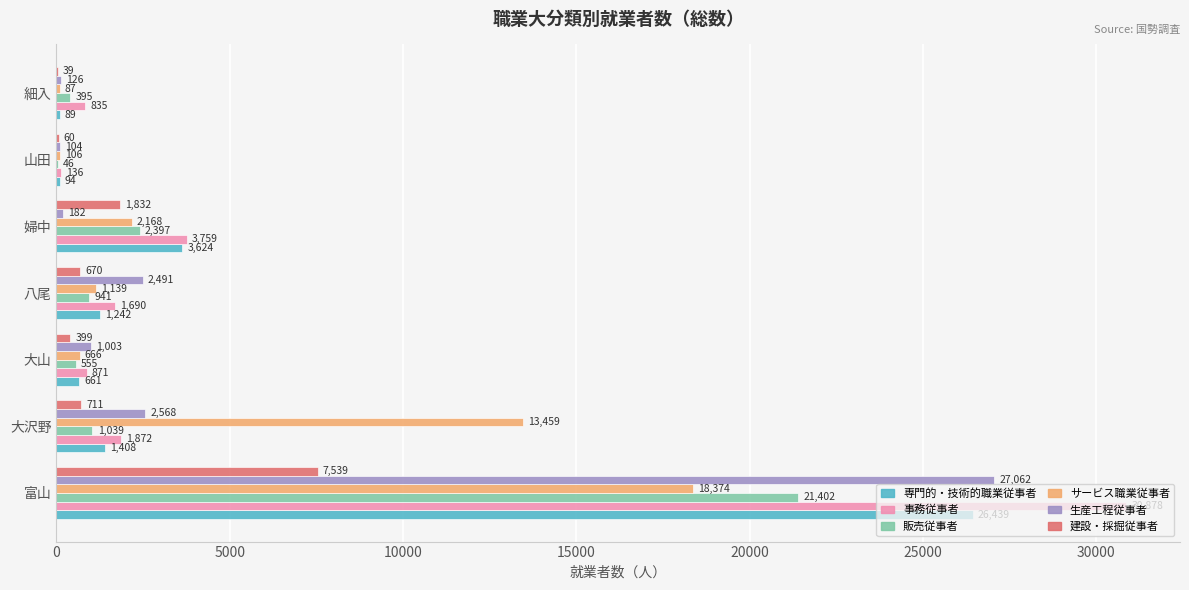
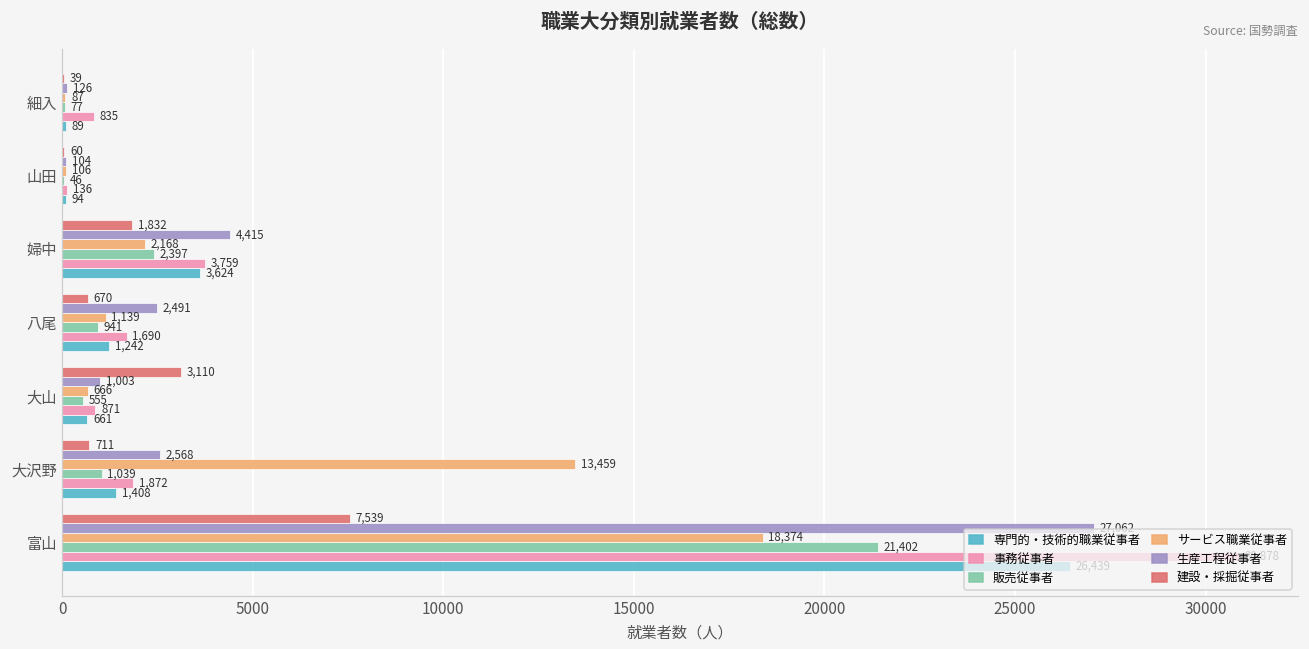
  {
    "専門的・技術的職業従事者": {
      "細入": "89",
      "山田": "94",
      "婦中": "3,624",
      "八尾": "1,242",
      "大山": "661",
      "大沢野": "1,408"
    },
    "事務従事者": {
      "細入": "835",
      "山田": "136",
      "婦中": "3,759",
      "八尾": "1,690",
      "大山": "871",
      "大沢野": "1,872"
    },
    "販売従事者": {
-     "細入": "395",
+     "細入": "77",
      "山田": "46",
      "婦中": "2,397",
      "八尾": "941",
      "大山": "555",
      "大沢野": "1,039",
      "富山": "21,402"
    },
    "サービス職業従事者": {
      "細入": "87",
      "山田": "106",
      "婦中": "2,168",
      "八尾": "1,139",
      "大山": "666",
      "大沢野": "13,459",
      "富山": "18,374"
    },
    "生産工程従事者": {
      "細入": "126",
      "山田": "104",
-     "婦中": "182",
+     "婦中": "4,415",
      "八尾": "2,491",
      "大山": "1,003",
      "大沢野": "2,568"
    },
    "建設・採掘従事者": {
      "細入": "39",
      "山田": "60",
      "婦中": "1,832",
      "八尾": "670",
-     "大山": "399",
+     "大山": "3,110",
      "大沢野": "711",
      "富山": "7,539"
    }
  }
